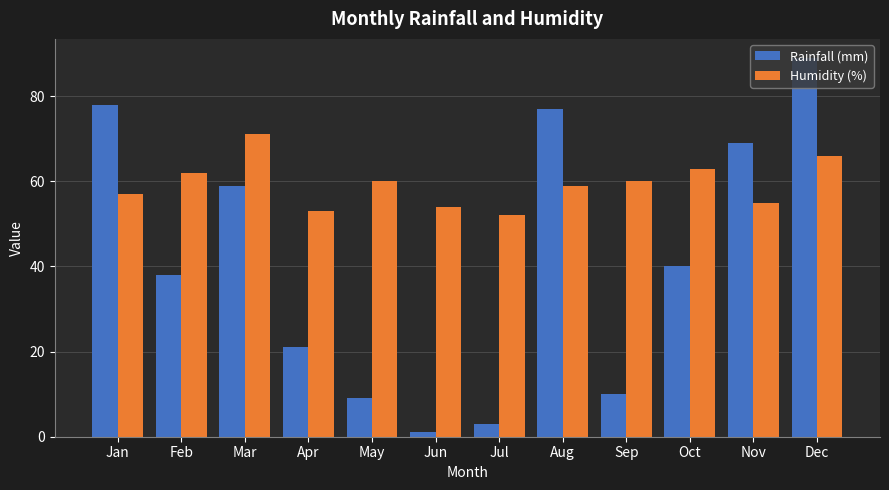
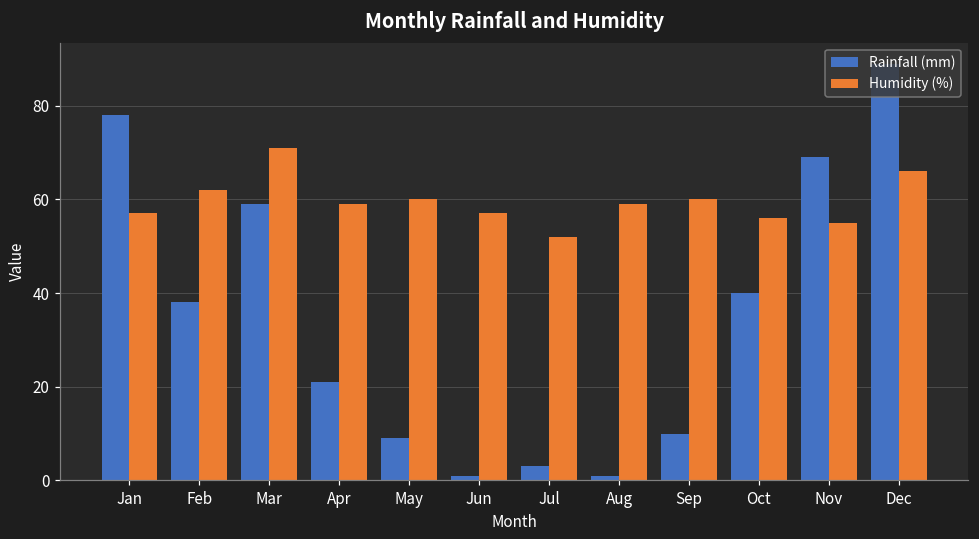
  {
    "Rainfall (mm)": {
      "Jan": 78,
      "Feb": 38,
      "Mar": 59,
      "Apr": 21,
      "May": 9,
      "Jun": 1,
      "Jul": 3,
-     "Aug": 77,
+     "Aug": 1,
      "Sep": 10,
      "Oct": 40,
      "Nov": 69
    },
    "Humidity (%)": {
      "Jan": 57,
      "Feb": 62,
      "Mar": 71,
-     "Apr": 53,
+     "Apr": 59,
      "May": 60,
-     "Jun": 54,
+     "Jun": 57,
      "Jul": 52,
      "Aug": 59,
      "Sep": 60,
-     "Oct": 63,
+     "Oct": 56,
      "Nov": 55,
      "Dec": 66
    }
  }
